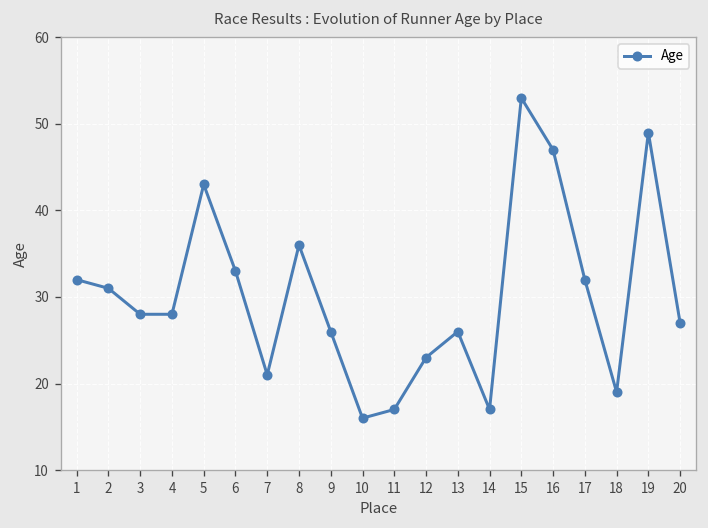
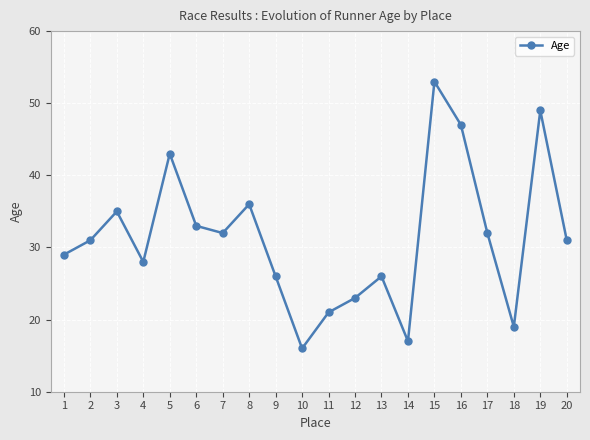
  {
-   "1": 32,
+   "1": 29,
    "2": 31,
-   "3": 28,
+   "3": 35,
    "4": 28,
    "5": 43,
    "6": 33,
-   "7": 21,
+   "7": 32,
    "8": 36,
    "9": 26,
    "10": 16,
-   "11": 17,
+   "11": 21,
    "12": 23,
    "13": 26,
    "14": 17,
    "15": 53,
    "16": 47,
    "17": 32,
    "18": 19,
    "19": 49,
-   "20": 27
+   "20": 31
  }
